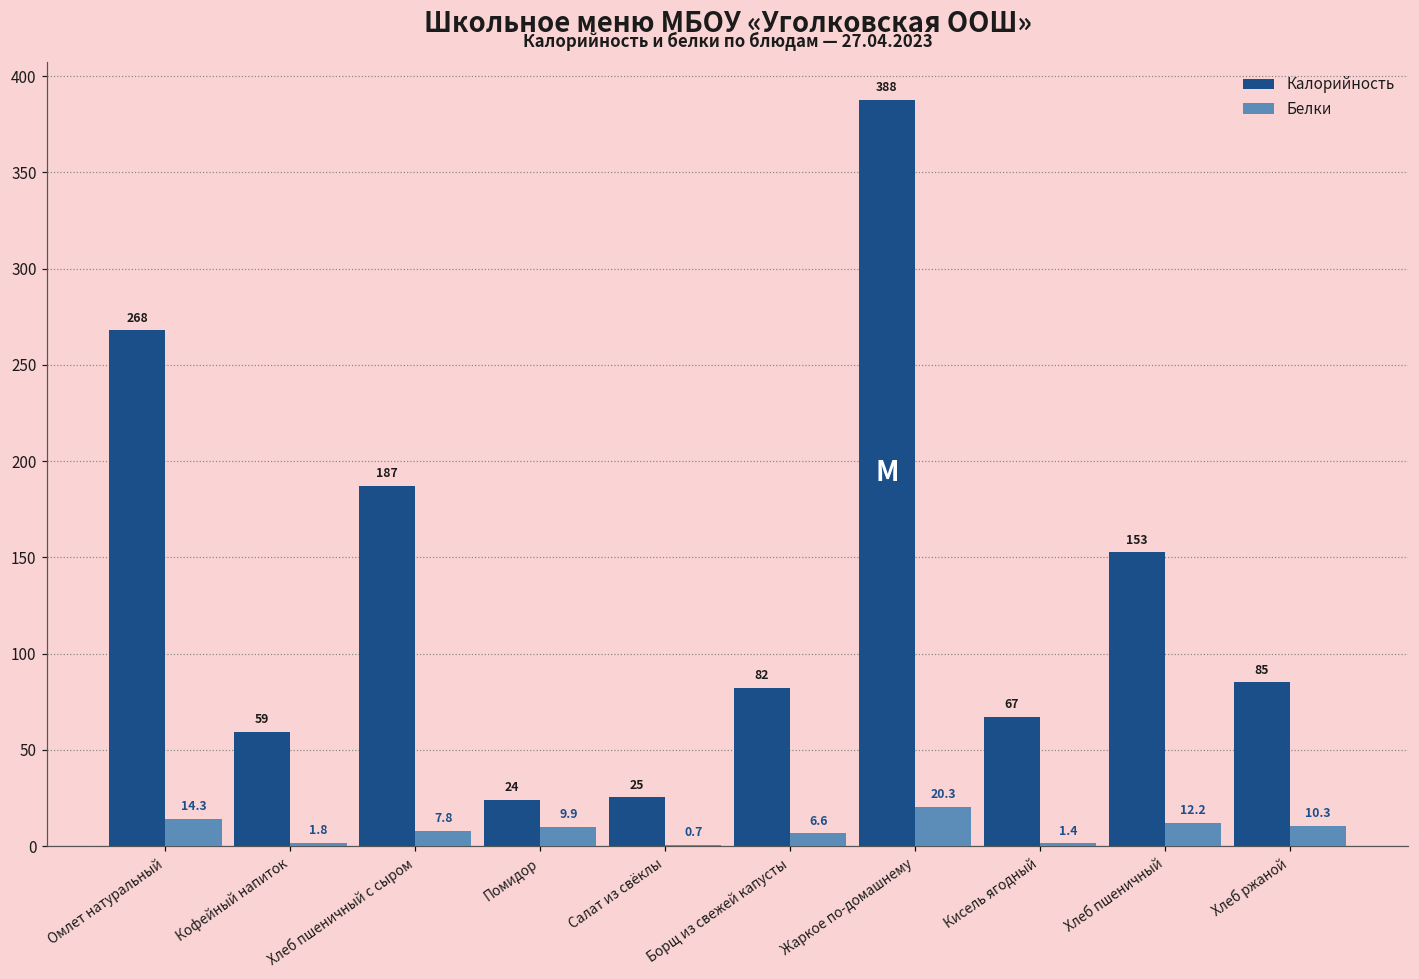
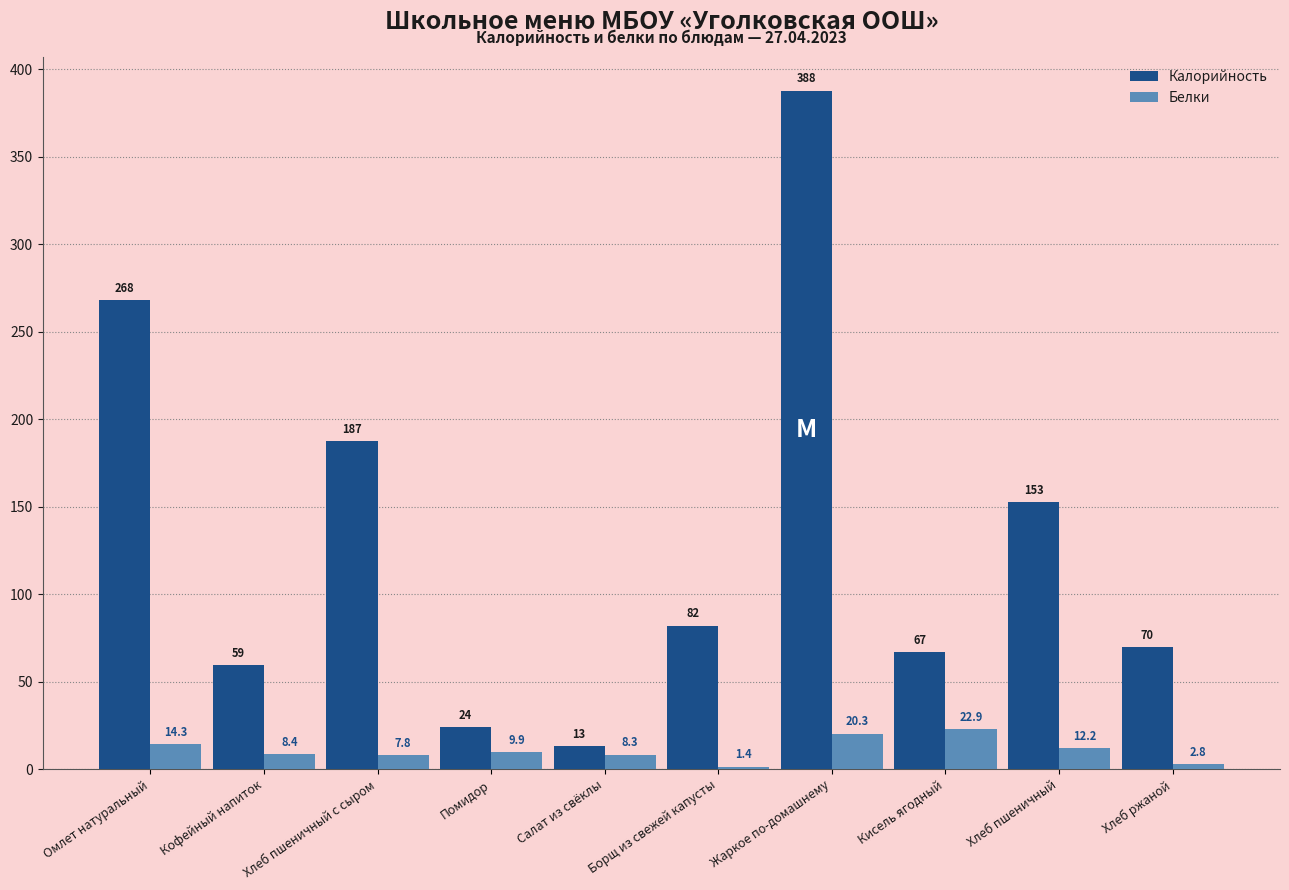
  {
    "Калорийность": {
      "Омлет натуральный": 268,
      "Кофейный напиток": 59,
      "Хлеб пшеничный с сыром": 187,
      "Помидор": 24,
-     "Салат из свёклы": 25,
+     "Салат из свёклы": 13,
      "Борщ из свежей капусты": 82,
      "Жаркое по-домашнему": 388,
      "Кисель ягодный": 67,
      "Хлеб пшеничный": 153,
-     "Хлеб ржаной": 85
+     "Хлеб ржаной": 70
    },
    "Белки": {
      "Омлет натуральный": 14.3,
-     "Кофейный напиток": 1.8,
+     "Кофейный напиток": 8.4,
      "Хлеб пшеничный с сыром": 7.8,
      "Помидор": 9.9,
-     "Салат из свёклы": 0.7,
-     "Борщ из свежей капусты": 6.6,
+     "Салат из свёклы": 8.3,
+     "Борщ из свежей капусты": 1.4,
      "Жаркое по-домашнему": 20.3,
-     "Кисель ягодный": 1.4,
+     "Кисель ягодный": 22.9,
      "Хлеб пшеничный": 12.2,
-     "Хлеб ржаной": 10.3
+     "Хлеб ржаной": 2.8
    }
  }
